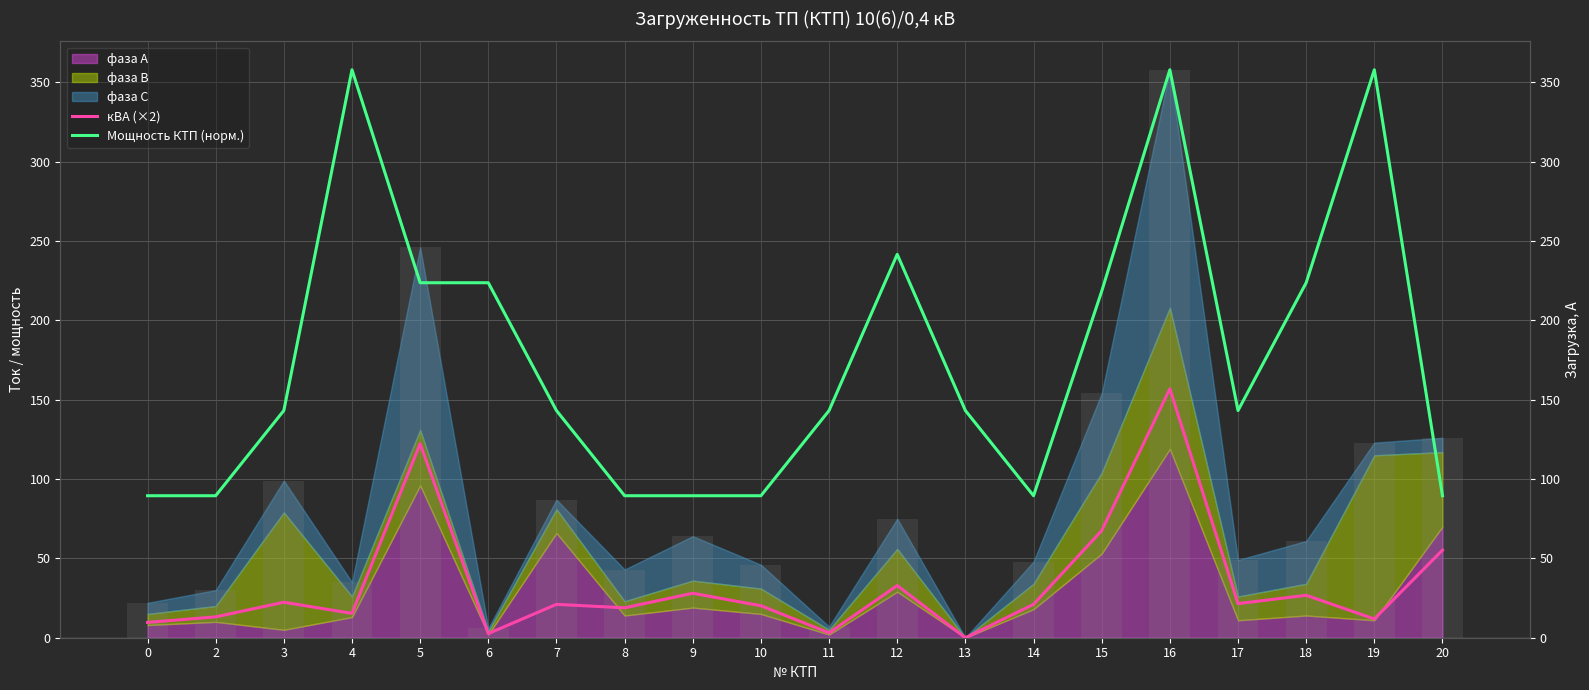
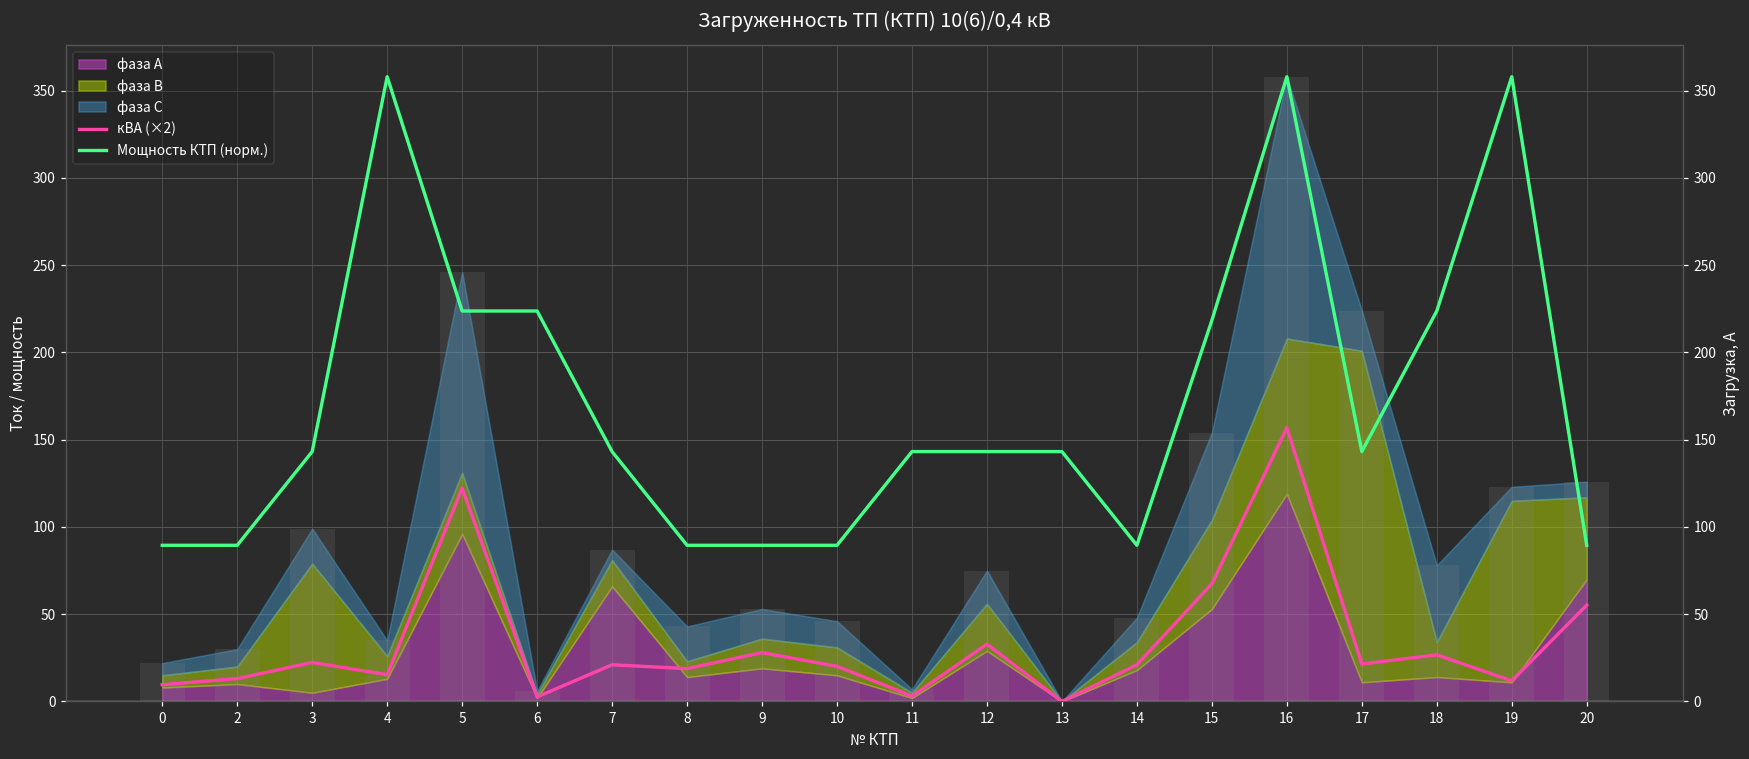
  {
    "кВА (×2)": {
      "0": 10,
      "2": 13,
      "3": 22,
      "4": 15,
      "5": 122,
      "7": 21,
      "8": 19,
      "9": 28,
      "10": 20,
      "12": 33,
      "14": 21,
      "15": 68,
      "16": 157,
      "17": 21,
      "18": 27,
      "20": 55
    },
    "фаза А": {
      "0": 8,
      "2": 10,
      "3": 5,
      "4": 13,
      "5": 96,
      "7": 66,
      "8": 14,
      "9": 19,
      "10": 15,
      "12": 29,
      "14": 18,
      "15": 53,
      "16": 119,
      "17": 11,
      "18": 14,
      "20": 70
    },
    "фаза С": {
      "0": 7,
      "2": 10,
      "3": 20,
      "4": 9,
      "5": 115,
      "6": 2,
      "7": 6,
      "8": 20,
-     "9": 28,
+     "9": 17,
      "10": 15,
      "11": 2,
      "12": 19,
      "13": 0,
      "14": 14,
      "15": 50,
      "16": 358,
      "17": 23,
-     "18": 27,
+     "18": 44,
      "19": 8,
      "20": 9
    },
    "Мощность КТП (норм.)": {
      "0": 90,
      "2": 90,
      "3": 143,
      "4": 358,
      "5": 224,
      "6": 224,
      "7": 143,
      "8": 90,
      "9": 90,
      "10": 90,
      "11": 143,
-     "12": 242,
+     "12": 143,
      "13": 143,
      "14": 90,
      "15": 218,
      "17": 143,
      "18": 224,
      "19": 358,
      "20": 90
    },
    "фаза В": {
      "0": 7,
      "2": 10,
      "3": 74,
      "4": 13,
      "5": 35,
      "7": 15,
      "8": 9,
      "9": 17,
      "10": 16,
      "11": 3,
      "12": 27,
      "14": 16,
      "15": 51,
      "16": 89,
-     "17": 15,
+     "17": 190,
      "18": 20,
      "19": 104,
      "20": 47
    }
  }
